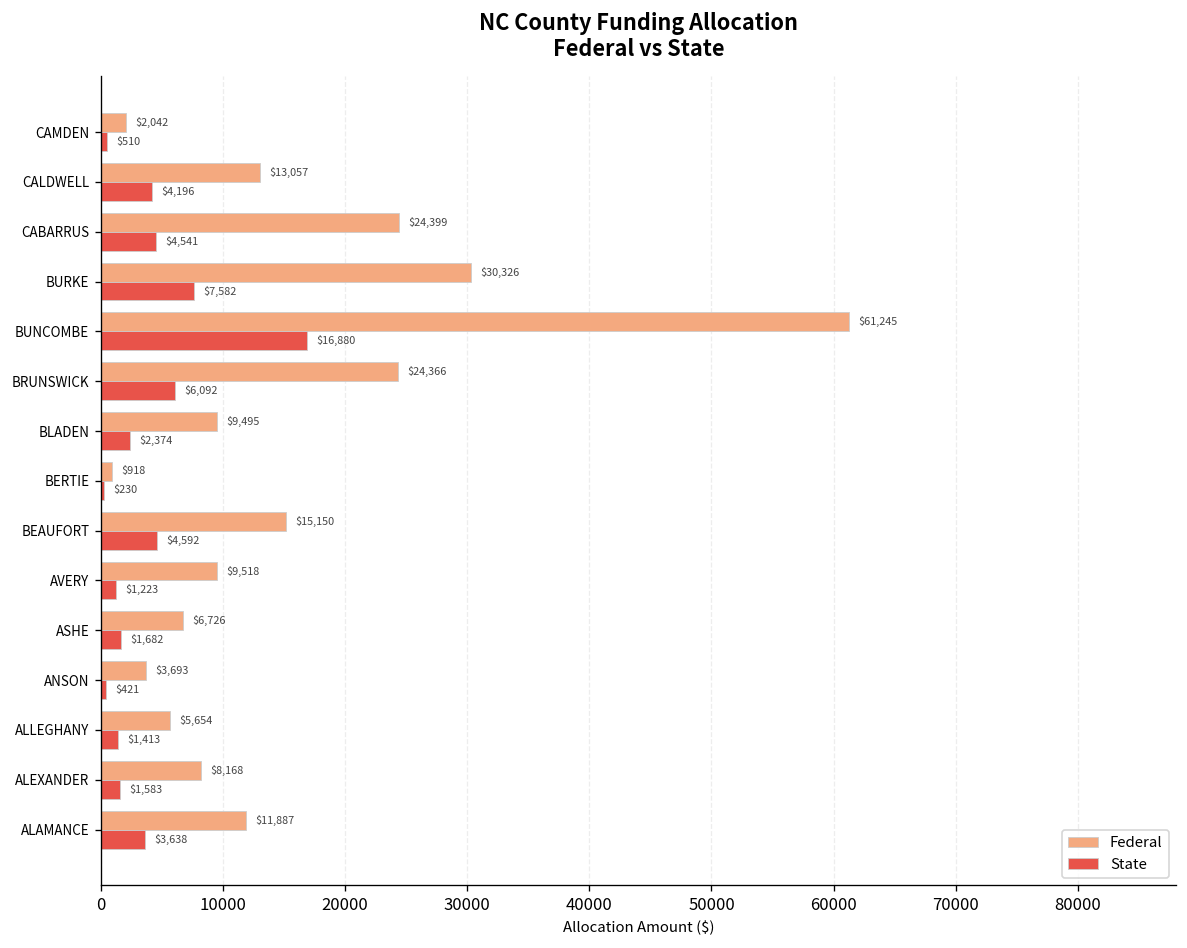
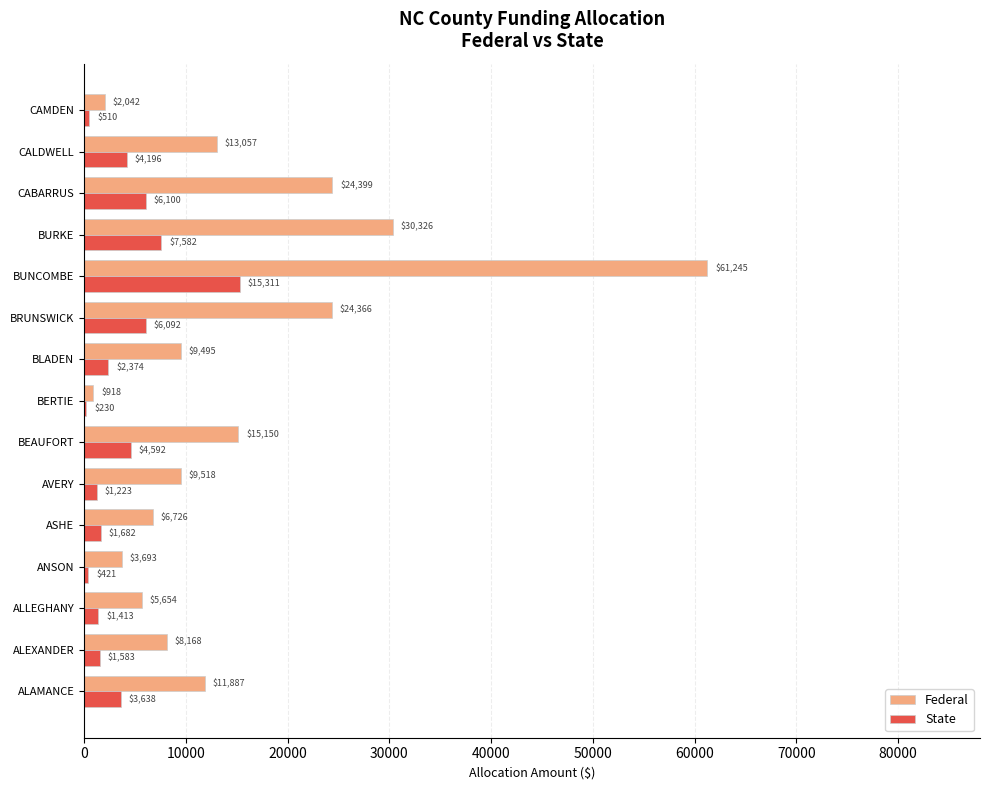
  {
    "Federal": {
      "CAMDEN": "$2,042",
      "CALDWELL": "$13,057",
      "CABARRUS": "$24,399",
      "BURKE": "$30,326",
      "BUNCOMBE": "$61,245",
      "BRUNSWICK": "$24,366",
      "BLADEN": "$9,495",
      "BERTIE": "$918",
      "BEAUFORT": "$15,150",
      "AVERY": "$9,518",
      "ASHE": "$6,726",
      "ANSON": "$3,693",
      "ALLEGHANY": "$5,654",
      "ALEXANDER": "$8,168",
      "ALAMANCE": "$11,887"
    },
    "State": {
      "CAMDEN": "$510",
      "CALDWELL": "$4,196",
-     "CABARRUS": "$4,541",
+     "CABARRUS": "$6,100",
      "BURKE": "$7,582",
-     "BUNCOMBE": "$16,880",
+     "BUNCOMBE": "$15,311",
      "BRUNSWICK": "$6,092",
      "BLADEN": "$2,374",
      "BERTIE": "$230",
      "BEAUFORT": "$4,592",
      "AVERY": "$1,223",
      "ASHE": "$1,682",
      "ANSON": "$421",
      "ALLEGHANY": "$1,413",
      "ALEXANDER": "$1,583",
      "ALAMANCE": "$3,638"
    }
  }
